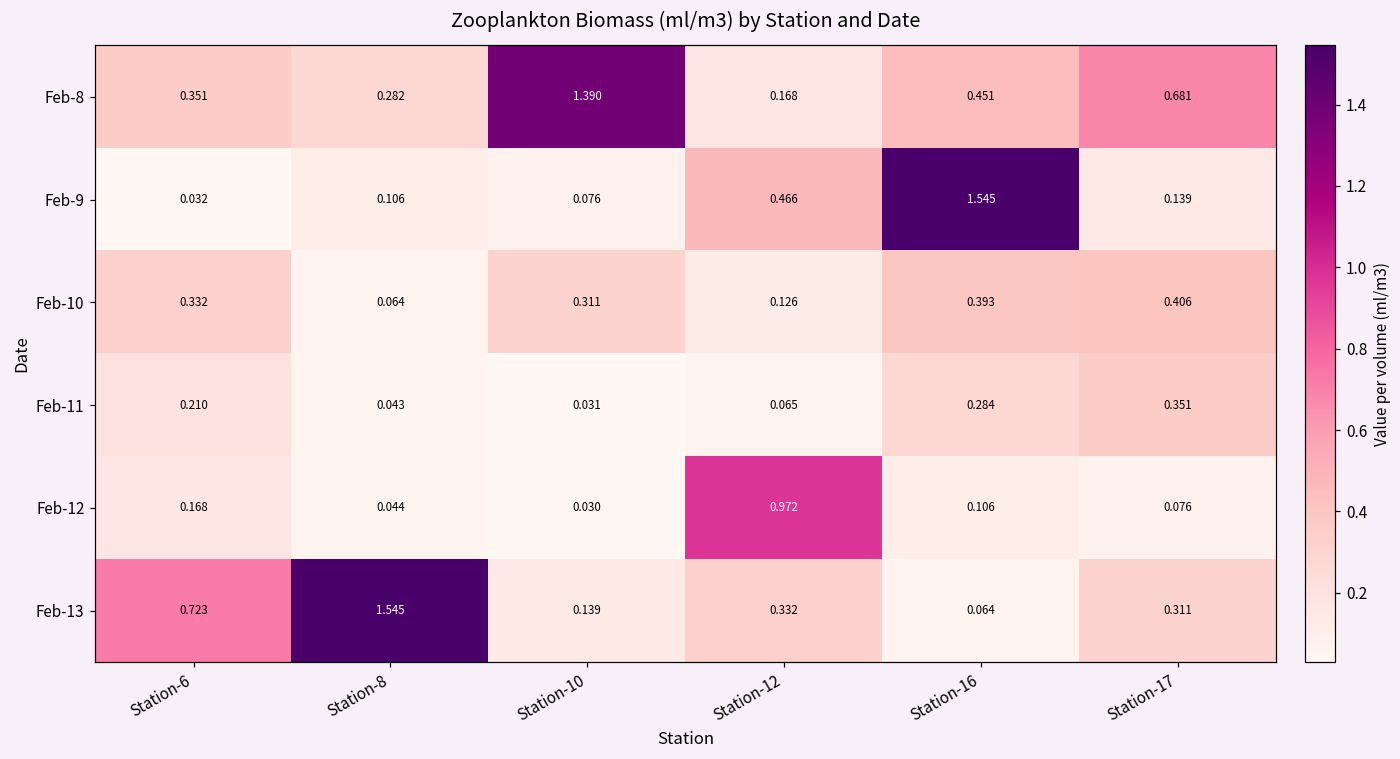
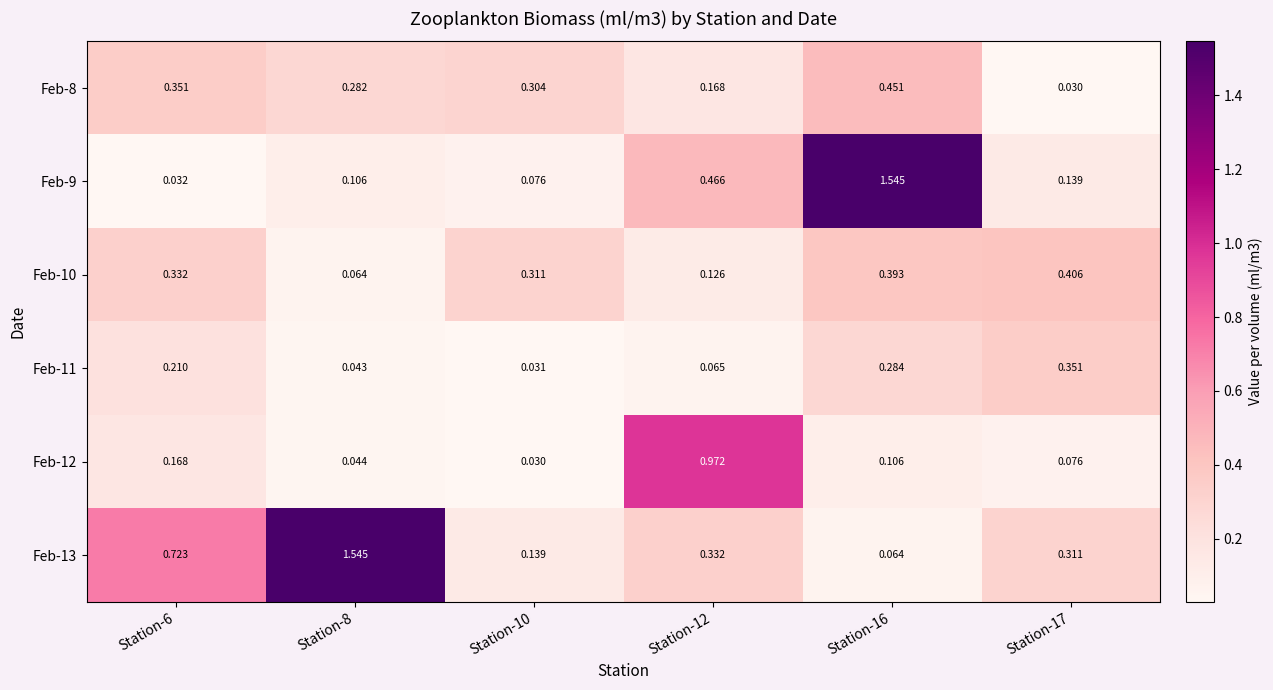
  {
    "Feb-8": {
      "Station-6": 0.351,
      "Station-8": 0.282,
-     "Station-10": 1.390,
+     "Station-10": 0.304,
      "Station-12": 0.168,
      "Station-16": 0.451,
-     "Station-17": 0.681
+     "Station-17": 0.030
    },
    "Feb-9": {
      "Station-6": 0.032,
      "Station-8": 0.106,
      "Station-10": 0.076,
      "Station-12": 0.466,
      "Station-16": 1.545,
      "Station-17": 0.139
    },
    "Feb-10": {
      "Station-6": 0.332,
      "Station-8": 0.064,
      "Station-10": 0.311,
      "Station-12": 0.126,
      "Station-16": 0.393,
      "Station-17": 0.406
    },
    "Feb-11": {
      "Station-6": 0.210,
      "Station-8": 0.043,
      "Station-10": 0.031,
      "Station-12": 0.065,
      "Station-16": 0.284,
      "Station-17": 0.351
    },
    "Feb-12": {
      "Station-6": 0.168,
      "Station-8": 0.044,
      "Station-10": 0.030,
      "Station-12": 0.972,
      "Station-16": 0.106,
      "Station-17": 0.076
    },
    "Feb-13": {
      "Station-6": 0.723,
      "Station-8": 1.545,
      "Station-10": 0.139,
      "Station-12": 0.332,
      "Station-16": 0.064,
      "Station-17": 0.311
    }
  }
